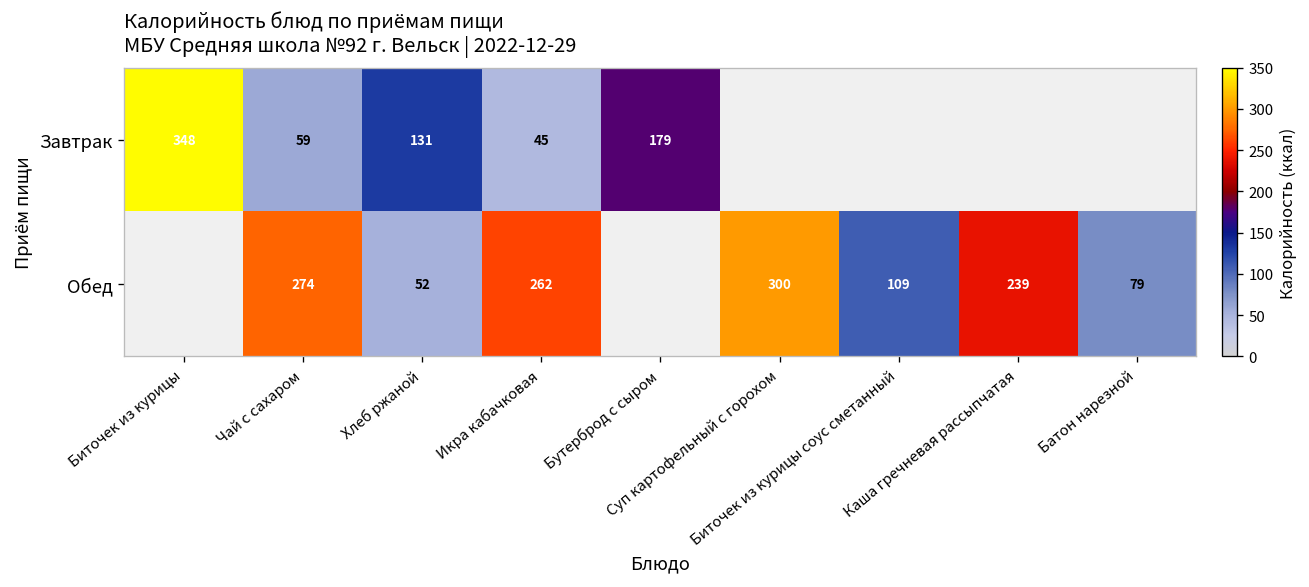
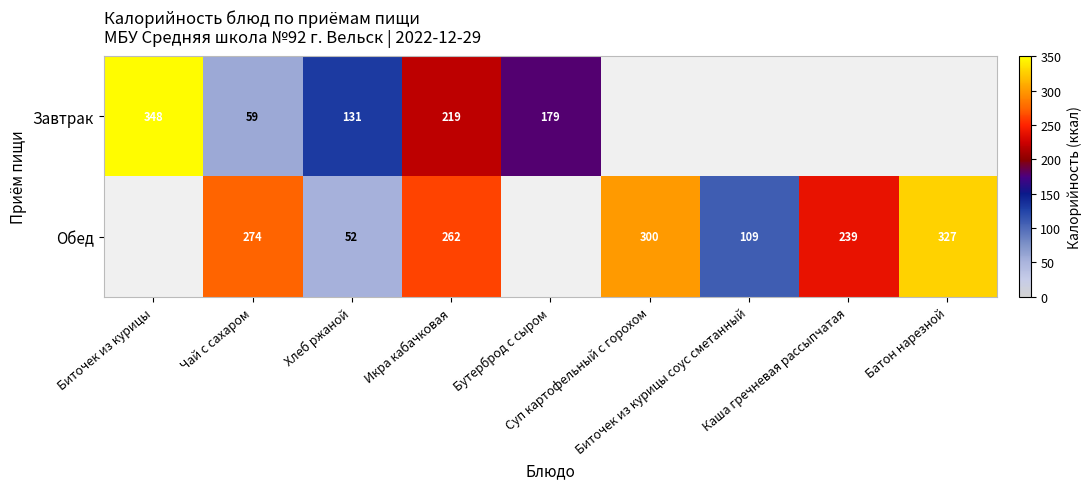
  {
    "Завтрак": {
      "Биточек из курицы": 348,
      "Чай с сахаром": 59,
      "Хлеб ржаной": 131,
-     "Икра кабачковая": 45,
+     "Икра кабачковая": 219,
      "Бутерброд с сыром": 179
    },
    "Обед": {
      "Чай с сахаром": 274,
      "Хлеб ржаной": 52,
      "Икра кабачковая": 262,
      "Суп картофельный с горохом": 300,
      "Биточек из курицы соус сметанный": 109,
      "Каша гречневая рассыпчатая": 239,
-     "Батон нарезной": 79
+     "Батон нарезной": 327
    }
  }
